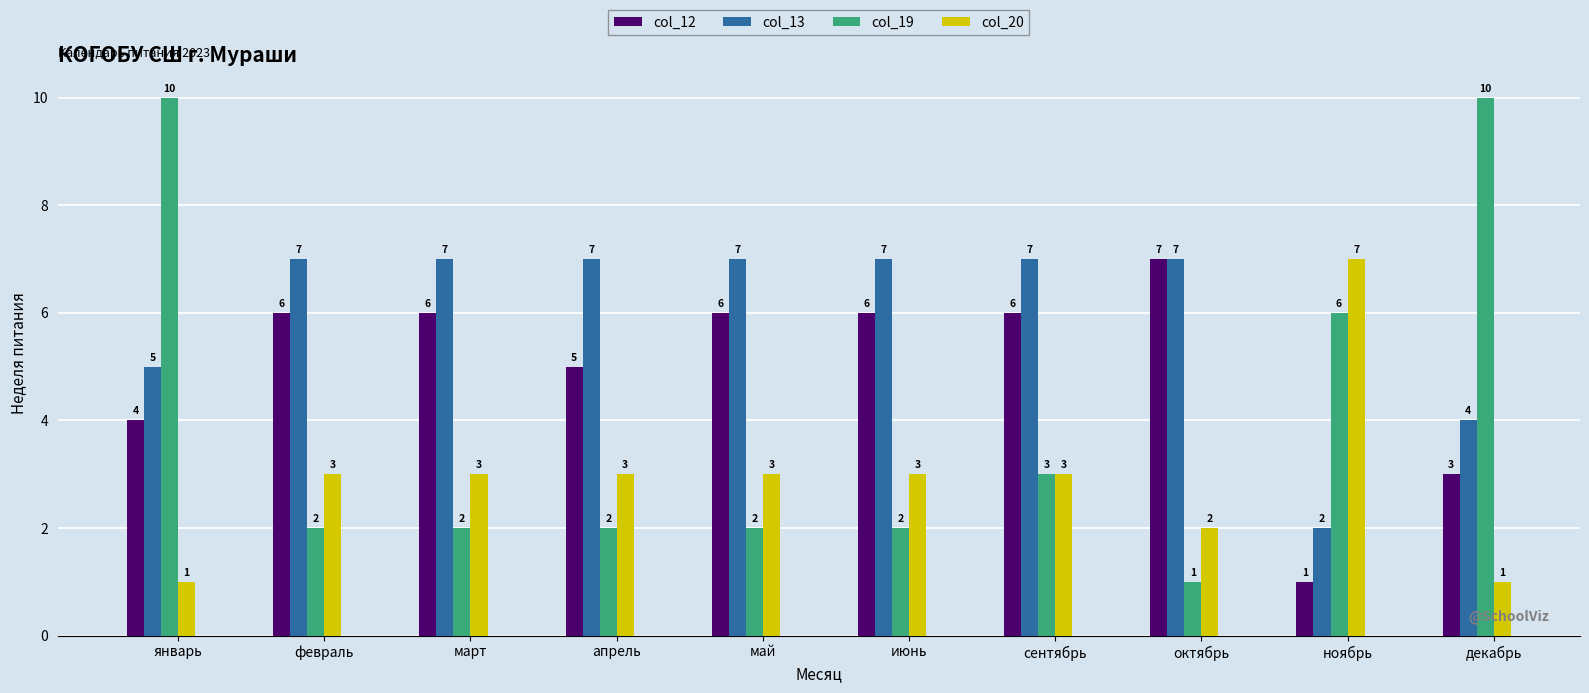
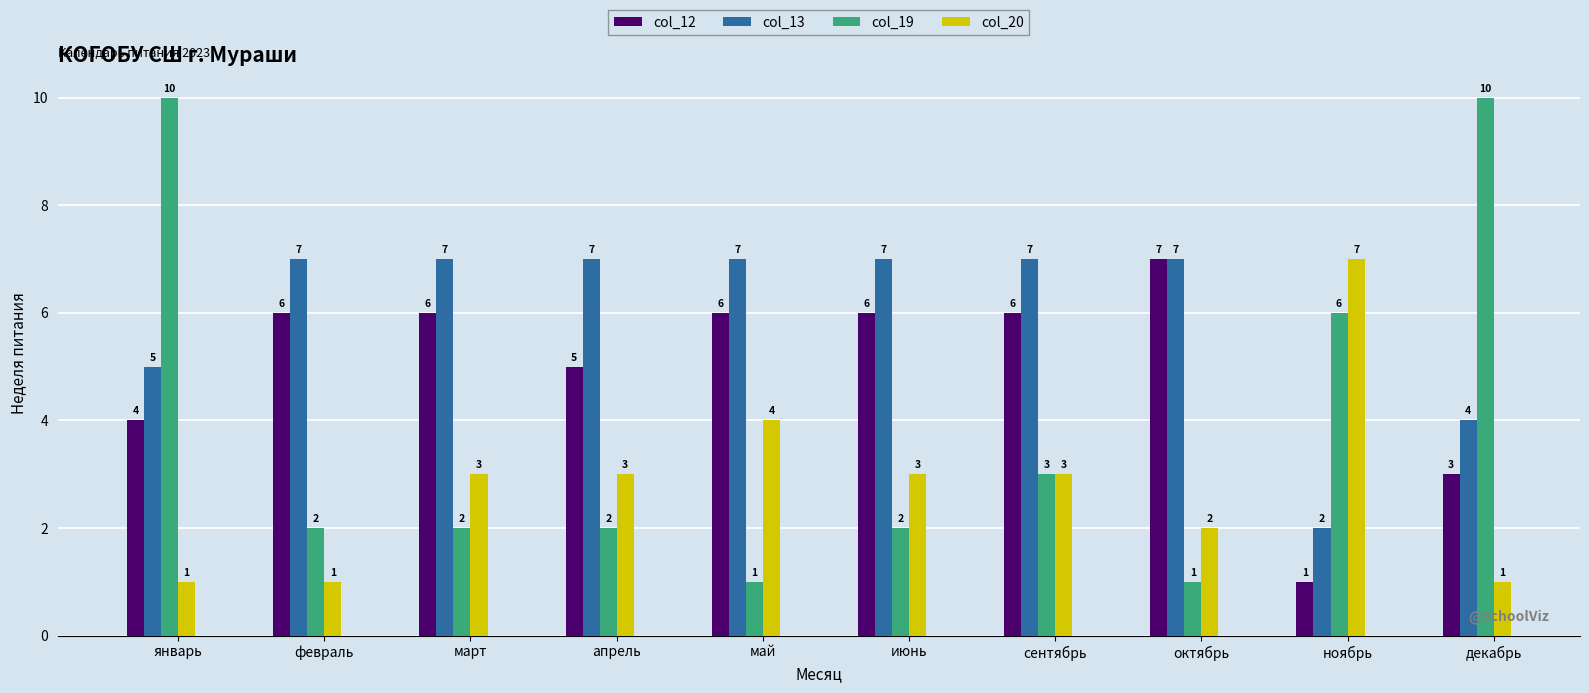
  {
    "col_12": {
      "январь": 4,
      "февраль": 6,
      "март": 6,
      "апрель": 5,
      "май": 6,
      "июнь": 6,
      "сентябрь": 6,
      "октябрь": 7,
      "ноябрь": 1,
      "декабрь": 3
    },
    "col_13": {
      "январь": 5,
      "февраль": 7,
      "март": 7,
      "апрель": 7,
      "май": 7,
      "июнь": 7,
      "сентябрь": 7,
      "октябрь": 7,
      "ноябрь": 2,
      "декабрь": 4
    },
    "col_19": {
      "январь": 10,
      "февраль": 2,
      "март": 2,
      "апрель": 2,
-     "май": 2,
+     "май": 1,
      "июнь": 2,
      "сентябрь": 3,
      "октябрь": 1,
      "ноябрь": 6,
      "декабрь": 10
    },
    "col_20": {
      "январь": 1,
-     "февраль": 3,
+     "февраль": 1,
      "март": 3,
      "апрель": 3,
-     "май": 3,
+     "май": 4,
      "июнь": 3,
      "сентябрь": 3,
      "октябрь": 2,
      "ноябрь": 7,
      "декабрь": 1
    }
  }
